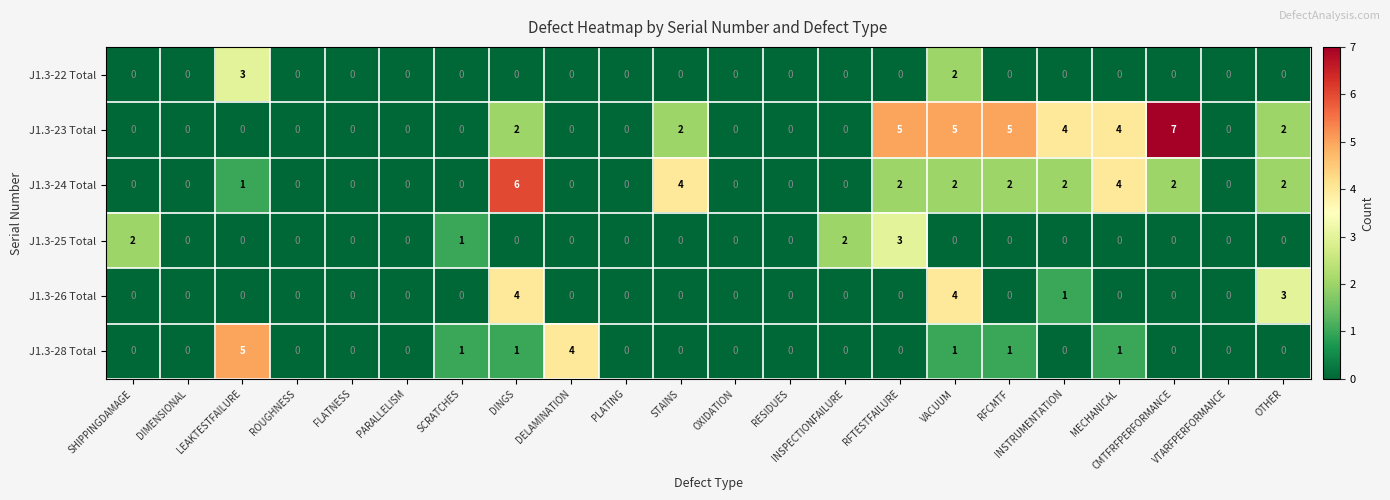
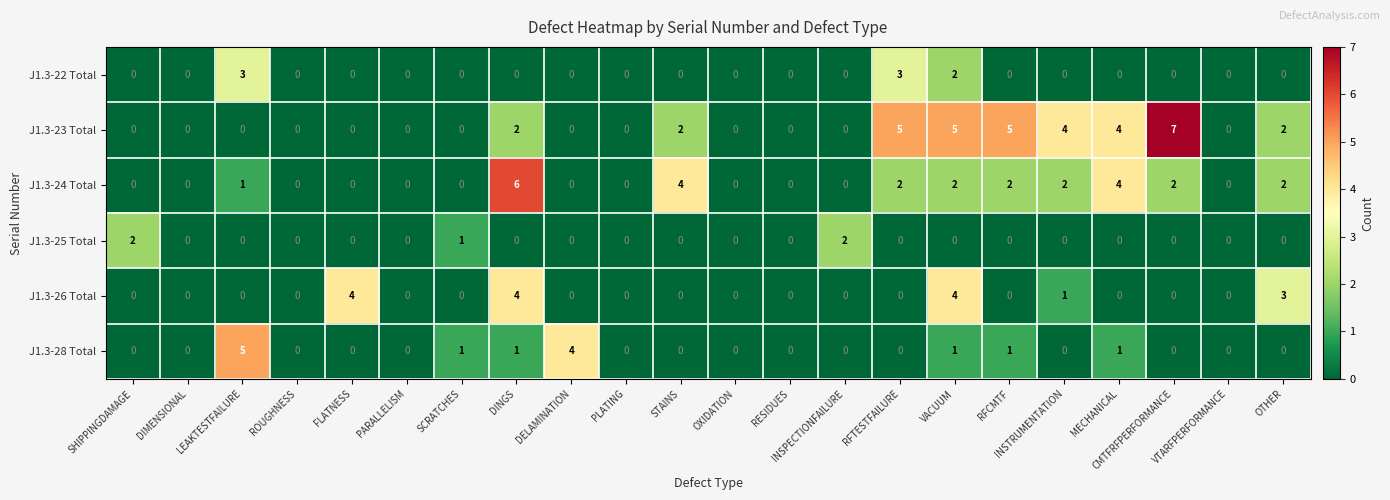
  {
    "J1.3-22 Total": {
      "SHIPPINGDAMAGE": 0,
      "DIMENSIONAL": 0,
      "LEAKTESTFAILURE": 3,
      "ROUGHNESS": 0,
      "FLATNESS": 0,
      "PARALLELISM": 0,
      "SCRATCHES": 0,
      "DINGS": 0,
      "DELAMINATION": 0,
      "PLATING": 0,
      "STAINS": 0,
      "OXIDATION": 0,
      "RESIDUES": 0,
      "INSPECTIONFAILURE": 0,
-     "RFTESTFAILURE": 0,
+     "RFTESTFAILURE": 3,
      "VACUUM": 2,
      "RFCMTF": 0,
      "INSTRUMENTATION": 0,
      "MECHANICAL": 0,
      "CMTFRFPERFORMANCE": 0,
      "VTARFPERFORMANCE": 0,
      "OTHER": 0
    },
    "J1.3-23 Total": {
      "SHIPPINGDAMAGE": 0,
      "DIMENSIONAL": 0,
      "LEAKTESTFAILURE": 0,
      "ROUGHNESS": 0,
      "FLATNESS": 0,
      "PARALLELISM": 0,
      "SCRATCHES": 0,
      "DINGS": 2,
      "DELAMINATION": 0,
      "PLATING": 0,
      "STAINS": 2,
      "OXIDATION": 0,
      "RESIDUES": 0,
      "INSPECTIONFAILURE": 0,
      "RFTESTFAILURE": 5,
      "VACUUM": 5,
      "RFCMTF": 5,
      "INSTRUMENTATION": 4,
      "MECHANICAL": 4,
      "CMTFRFPERFORMANCE": 7,
      "VTARFPERFORMANCE": 0,
      "OTHER": 2
    },
    "J1.3-24 Total": {
      "SHIPPINGDAMAGE": 0,
      "DIMENSIONAL": 0,
      "LEAKTESTFAILURE": 1,
      "ROUGHNESS": 0,
      "FLATNESS": 0,
      "PARALLELISM": 0,
      "SCRATCHES": 0,
      "DINGS": 6,
      "DELAMINATION": 0,
      "PLATING": 0,
      "STAINS": 4,
      "OXIDATION": 0,
      "RESIDUES": 0,
      "INSPECTIONFAILURE": 0,
      "RFTESTFAILURE": 2,
      "VACUUM": 2,
      "RFCMTF": 2,
      "INSTRUMENTATION": 2,
      "MECHANICAL": 4,
      "CMTFRFPERFORMANCE": 2,
      "VTARFPERFORMANCE": 0,
      "OTHER": 2
    },
    "J1.3-25 Total": {
      "SHIPPINGDAMAGE": 2,
      "DIMENSIONAL": 0,
      "LEAKTESTFAILURE": 0,
      "ROUGHNESS": 0,
      "FLATNESS": 0,
      "PARALLELISM": 0,
      "SCRATCHES": 1,
      "DINGS": 0,
      "DELAMINATION": 0,
      "PLATING": 0,
      "STAINS": 0,
      "OXIDATION": 0,
      "RESIDUES": 0,
      "INSPECTIONFAILURE": 2,
-     "RFTESTFAILURE": 3,
+     "RFTESTFAILURE": 0,
      "VACUUM": 0,
      "RFCMTF": 0,
      "INSTRUMENTATION": 0,
      "MECHANICAL": 0,
      "CMTFRFPERFORMANCE": 0,
      "VTARFPERFORMANCE": 0,
      "OTHER": 0
    },
    "J1.3-26 Total": {
      "SHIPPINGDAMAGE": 0,
      "DIMENSIONAL": 0,
      "LEAKTESTFAILURE": 0,
      "ROUGHNESS": 0,
-     "FLATNESS": 0,
+     "FLATNESS": 4,
      "PARALLELISM": 0,
      "SCRATCHES": 0,
      "DINGS": 4,
      "DELAMINATION": 0,
      "PLATING": 0,
      "STAINS": 0,
      "OXIDATION": 0,
      "RESIDUES": 0,
      "INSPECTIONFAILURE": 0,
      "RFTESTFAILURE": 0,
      "VACUUM": 4,
      "RFCMTF": 0,
      "INSTRUMENTATION": 1,
      "MECHANICAL": 0,
      "CMTFRFPERFORMANCE": 0,
      "VTARFPERFORMANCE": 0,
      "OTHER": 3
    },
    "J1.3-28 Total": {
      "SHIPPINGDAMAGE": 0,
      "DIMENSIONAL": 0,
      "LEAKTESTFAILURE": 5,
      "ROUGHNESS": 0,
      "FLATNESS": 0,
      "PARALLELISM": 0,
      "SCRATCHES": 1,
      "DINGS": 1,
      "DELAMINATION": 4,
      "PLATING": 0,
      "STAINS": 0,
      "OXIDATION": 0,
      "RESIDUES": 0,
      "INSPECTIONFAILURE": 0,
      "RFTESTFAILURE": 0,
      "VACUUM": 1,
      "RFCMTF": 1,
      "INSTRUMENTATION": 0,
      "MECHANICAL": 1,
      "CMTFRFPERFORMANCE": 0,
      "VTARFPERFORMANCE": 0,
      "OTHER": 0
    }
  }
